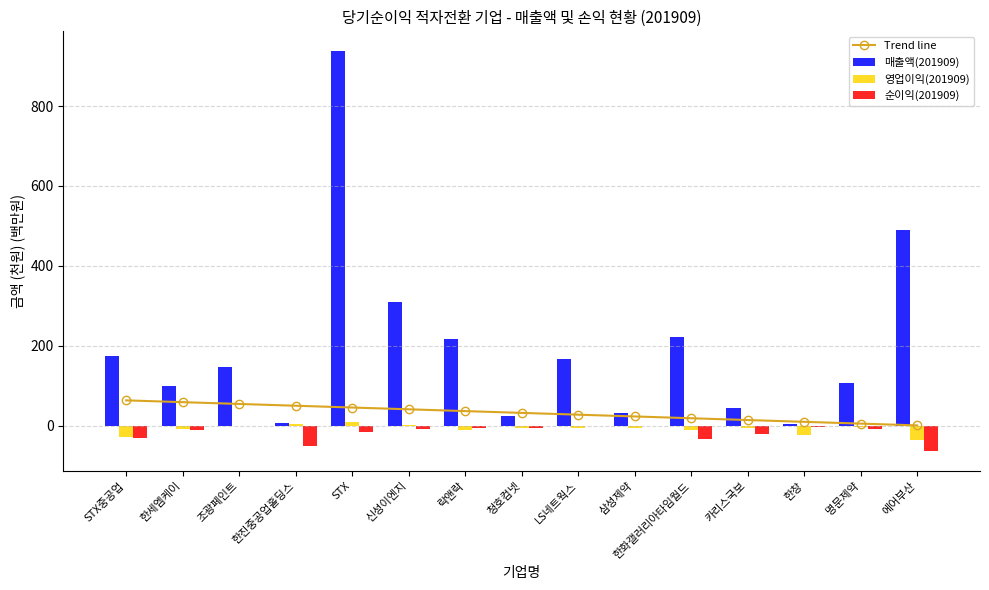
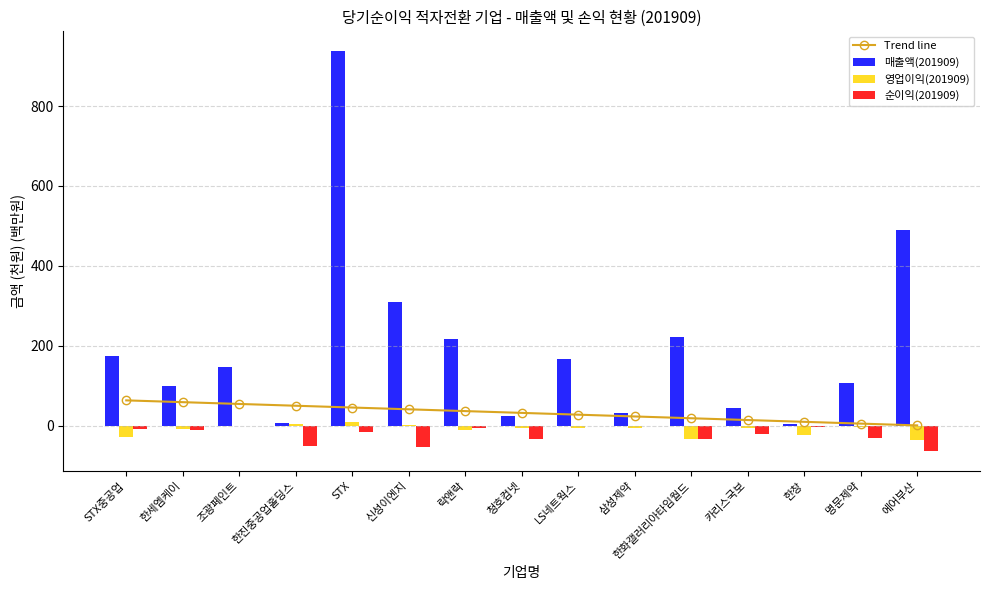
  {
    "매출액(201909)": {
      "STX중공업": 180,
      "한세엠케이": 100,
      "조광페인트": 150,
      "한진중공업홀딩스": 10,
      "STX": 940,
      "신성이엔지": 310,
      "락앤락": 220,
      "청호컴넷": 20,
      "LS네트웍스": 170,
      "삼성제약": 30,
      "한화갤러리아타임월드": 220,
      "카리스국보": 40,
      "명문제약": 110,
      "에어부산": 490
    },
    "Trend line": {
      "STX중공업": 60,
      "한세엠케이": 60,
      "조광페인트": 50,
      "한진중공업홀딩스": 50,
      "STX": 50,
      "신성이엔지": 40,
      "락앤락": 40,
      "청호컴넷": 30,
      "LS네트웍스": 30,
      "삼성제약": 20,
      "한화갤러리아타임월드": 20,
      "카리스국보": 10,
      "한창": 10,
      "명문제약": 10,
      "에어부산": 0
    },
    "영업이익(201909)": {
      "STX중공업": -30,
      "한세엠케이": -10,
      "STX": 10,
      "락앤락": -10,
-     "한화갤러리아타임월드": -10,
+     "한화갤러리아타임월드": -30,
      "한창": -20,
      "에어부산": -40
    },
    "순이익(201909)": {
-     "STX중공업": -30,
+     "STX중공업": -10,
      "한세엠케이": -10,
      "한진중공업홀딩스": -50,
      "STX": -20,
-     "신성이엔지": -10,
-     "청호컴넷": 0,
+     "신성이엔지": -50,
+     "청호컴넷": -30,
      "한화갤러리아타임월드": -30,
      "카리스국보": -20,
-     "명문제약": -10,
+     "명문제약": -30,
      "에어부산": -60
    }
  }
